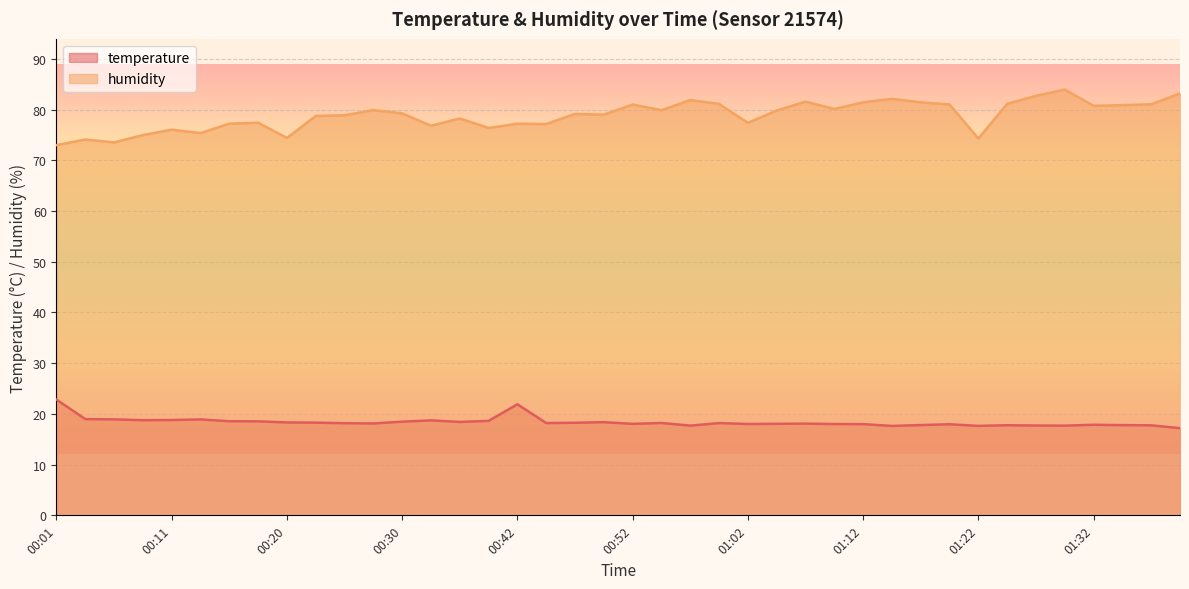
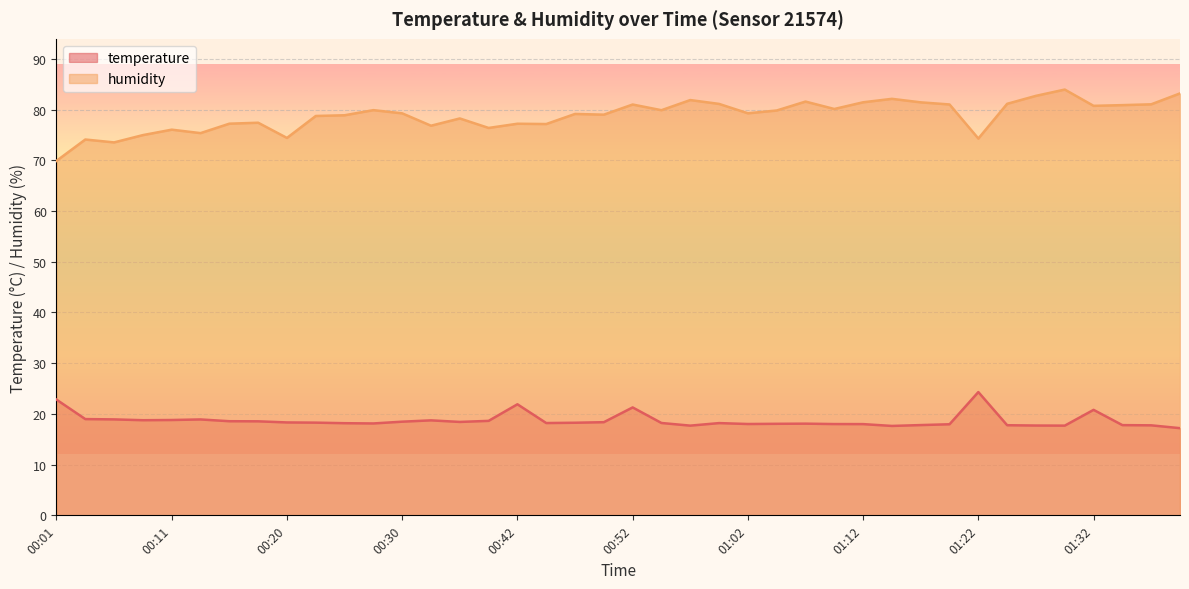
  {
    "temperature": {
      "00:01": 23,
      "00:11": 19,
      "00:20": 18,
      "00:30": 18,
      "00:42": 22,
-     "00:52": 18,
+     "00:52": 21,
      "01:02": 18,
      "01:12": 18,
-     "01:22": 18,
-     "01:32": 18
+     "01:22": 24,
+     "01:32": 21
    },
    "humidity": {
-     "00:01": 73,
+     "00:01": 70,
      "00:11": 76,
      "00:20": 74,
      "00:30": 79,
      "00:42": 77,
      "00:52": 81,
-     "01:02": 77,
+     "01:02": 79,
      "01:12": 81,
      "01:22": 74,
      "01:32": 81
    }
  }
